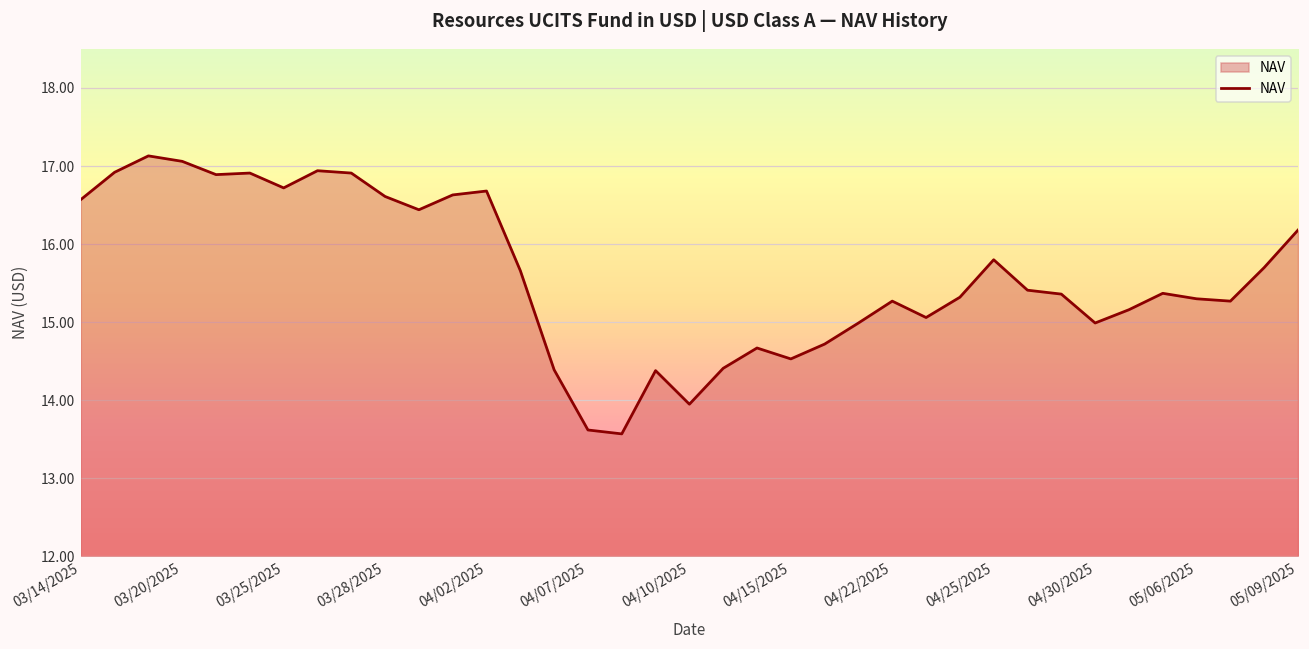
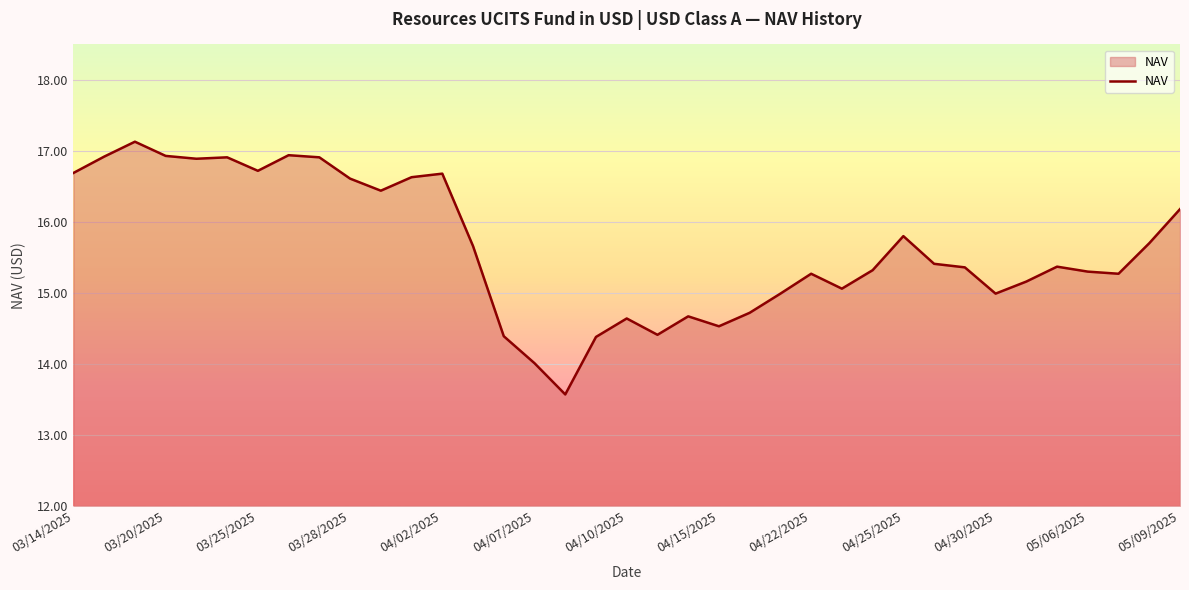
  {
-   "03/14/2025": 16.6,
-   "03/20/2025": 17.1,
+   "03/14/2025": 16.7,
+   "03/20/2025": 16.9,
    "03/25/2025": 16.7,
    "03/28/2025": 16.6,
    "04/02/2025": 16.7,
-   "04/07/2025": 13.6,
-   "04/10/2025": 14.0,
+   "04/07/2025": 14.0,
+   "04/10/2025": 14.6,
    "04/15/2025": 14.5,
    "04/22/2025": 15.3,
    "04/25/2025": 15.8,
    "04/30/2025": 15.0,
    "05/06/2025": 15.3,
    "05/09/2025": 16.2
  }
